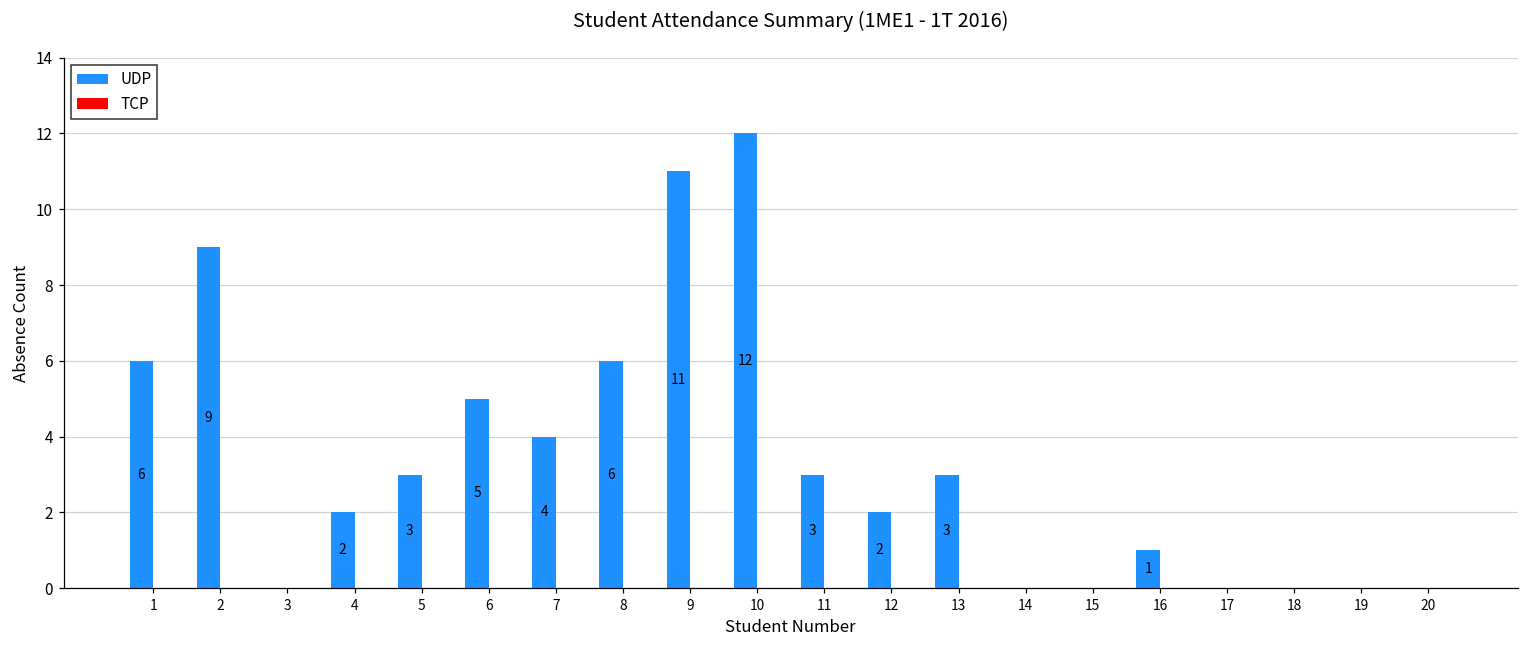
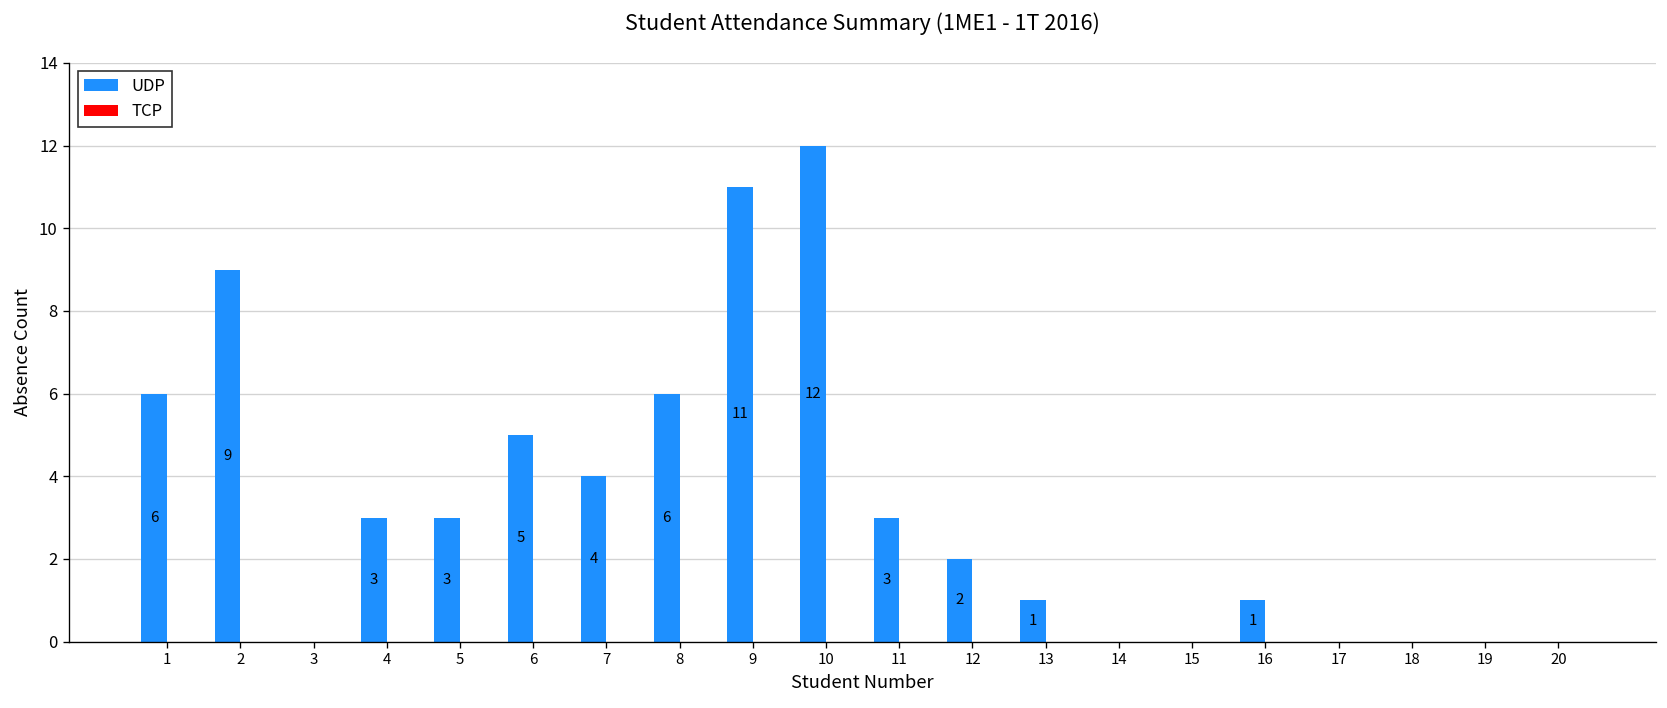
  {
    "UDP": {
      "1": 6,
      "2": 9,
-     "4": 2,
+     "4": 3,
      "5": 3,
      "6": 5,
      "7": 4,
      "8": 6,
      "9": 11,
      "10": 12,
      "11": 3,
      "12": 2,
-     "13": 3,
+     "13": 1,
      "16": 1
    },
    "TCP": {
      "1": 0.0,
      "2": 0.0,
      "3": 0.0,
      "4": 0.0,
      "5": 0.0,
      "6": 0.0,
      "7": 0.0,
      "8": 0.0,
      "9": 0.0,
      "10": 0.0,
      "11": 0.0,
      "12": 0.0,
      "13": 0.0,
      "14": 0.0,
      "15": 0.0,
      "16": 0.0,
      "17": 0.0,
      "18": 0.0,
      "19": 0.0,
      "20": 0.0
    }
  }
